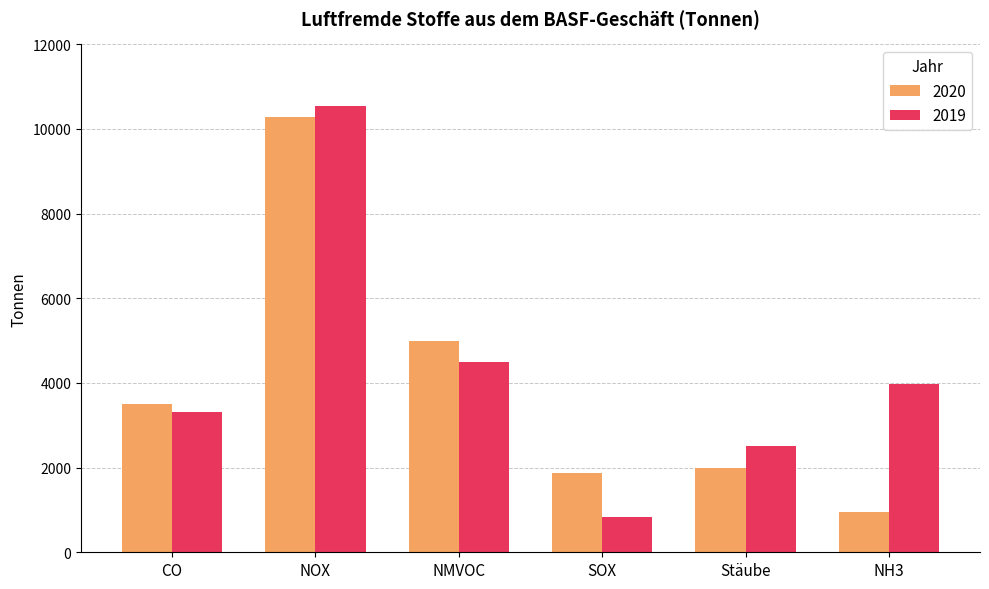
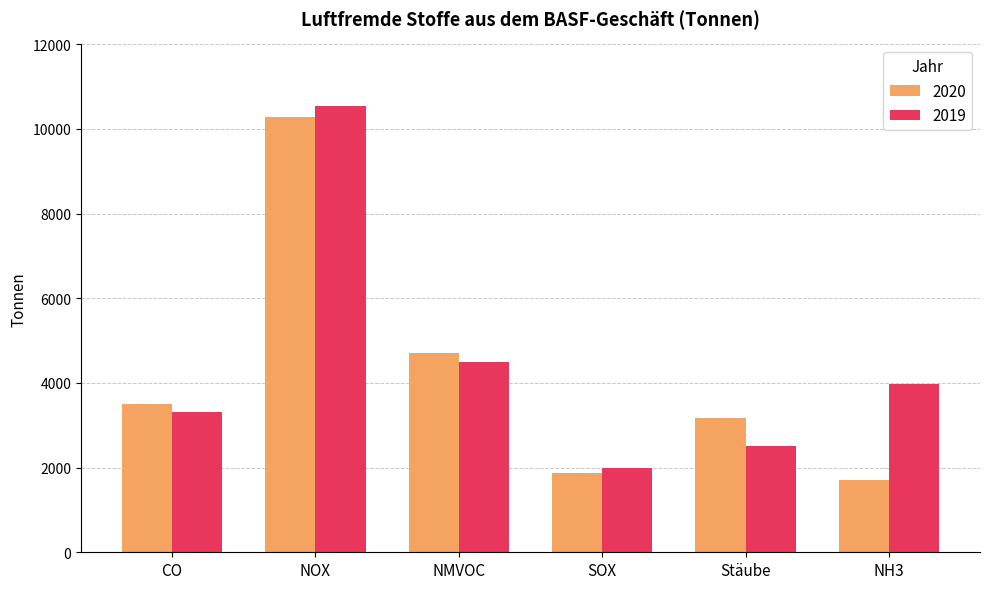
  {
    "2020": {
      "CO": 3500,
      "NOX": 10300,
-     "NMVOC": 5000,
+     "NMVOC": 4700,
      "SOX": 1900,
-     "Stäube": 2000,
-     "NH3": 1000
+     "Stäube": 3200,
+     "NH3": 1700
    },
    "2019": {
      "CO": 3300,
      "NOX": 10500,
      "NMVOC": 4500,
-     "SOX": 800,
+     "SOX": 2000,
      "Stäube": 2500,
      "NH3": 4000
    }
  }
